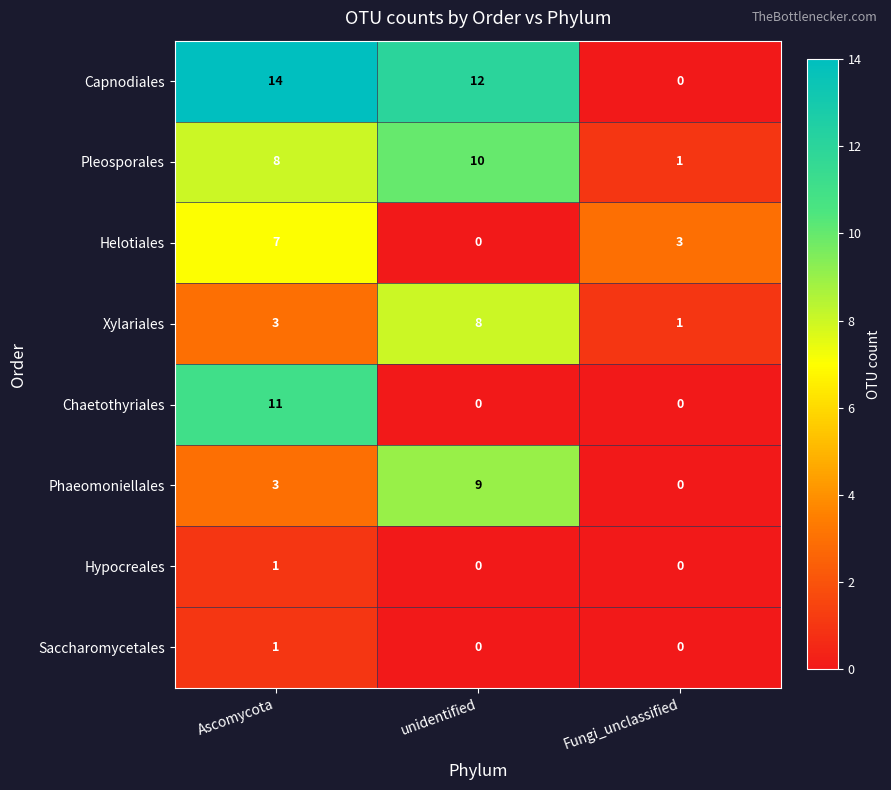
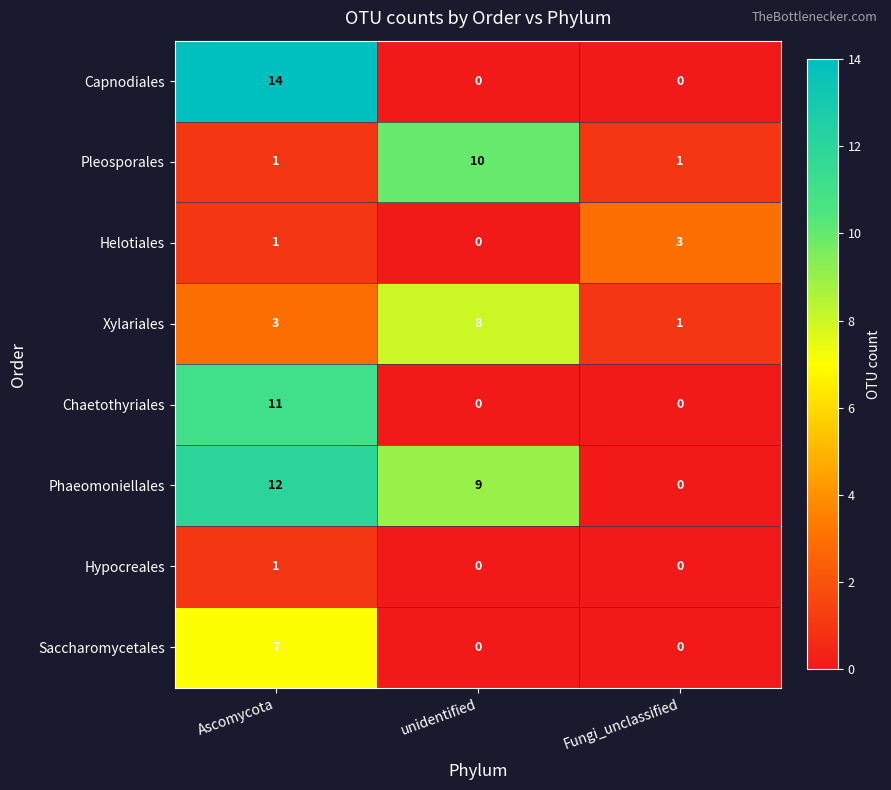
  {
    "Capnodiales": {
      "Ascomycota": 14,
-     "unidentified": 12,
+     "unidentified": 0,
      "Fungi_unclassified": 0
    },
    "Pleosporales": {
-     "Ascomycota": 8,
+     "Ascomycota": 1,
      "unidentified": 10,
      "Fungi_unclassified": 1
    },
    "Helotiales": {
-     "Ascomycota": 7,
+     "Ascomycota": 1,
      "unidentified": 0,
      "Fungi_unclassified": 3
    },
    "Xylariales": {
      "Ascomycota": 3,
      "unidentified": 8,
      "Fungi_unclassified": 1
    },
    "Chaetothyriales": {
      "Ascomycota": 11,
      "unidentified": 0,
      "Fungi_unclassified": 0
    },
    "Phaeomoniellales": {
-     "Ascomycota": 3,
+     "Ascomycota": 12,
      "unidentified": 9,
      "Fungi_unclassified": 0
    },
    "Hypocreales": {
      "Ascomycota": 1,
      "unidentified": 0,
      "Fungi_unclassified": 0
    },
    "Saccharomycetales": {
-     "Ascomycota": 1,
+     "Ascomycota": 7,
      "unidentified": 0,
      "Fungi_unclassified": 0
    }
  }
